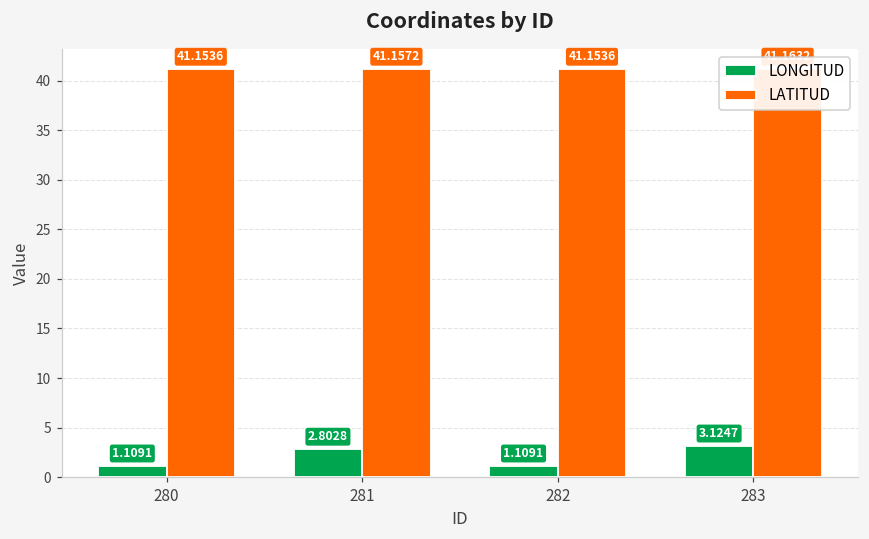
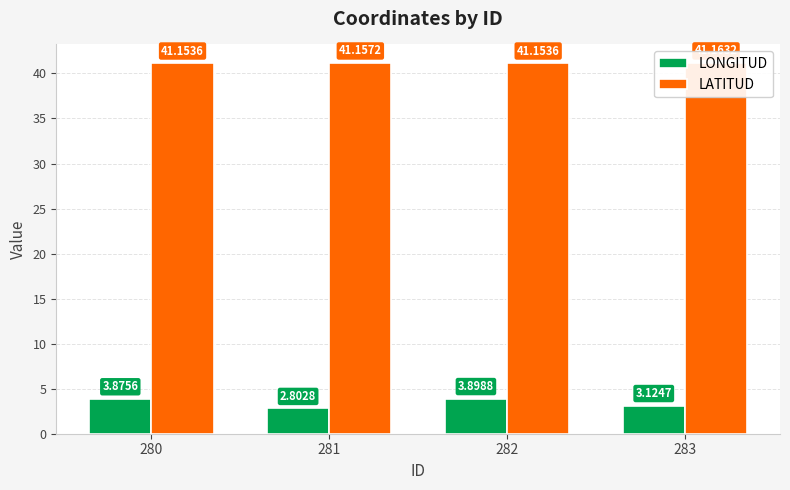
  {
    "LONGITUD": {
-     "280": 1.1091,
-     "282": 1.1091
+     "280": 3.8756,
+     "282": 3.8988
    }
  }
